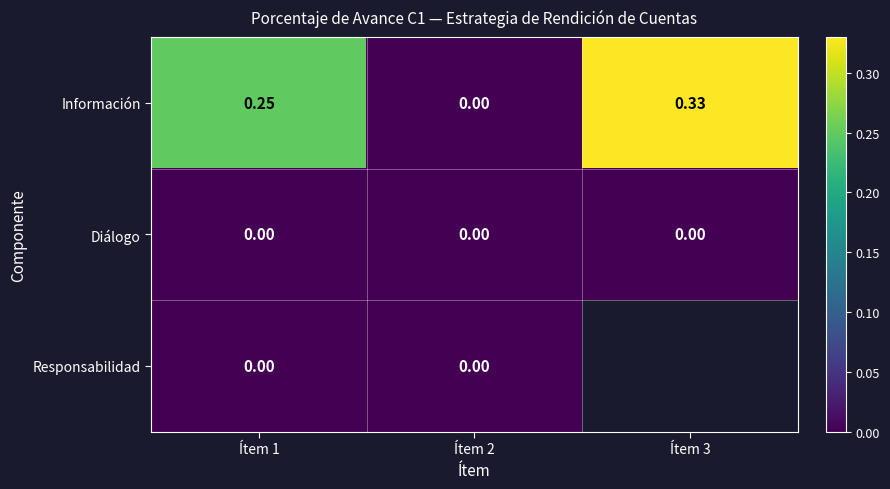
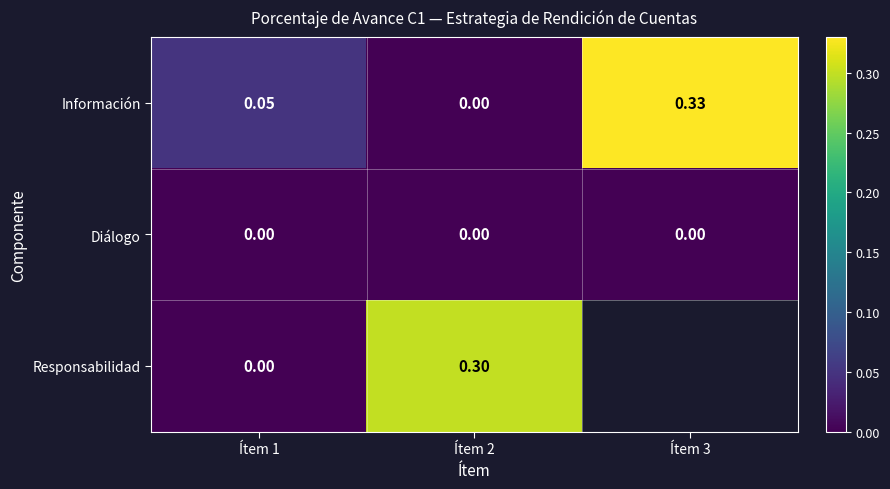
  {
    "Información": {
-     "Ítem 1": 0.25,
+     "Ítem 1": 0.05,
      "Ítem 2": 0.00,
      "Ítem 3": 0.33
    },
    "Diálogo": {
      "Ítem 1": 0.00,
      "Ítem 2": 0.00,
      "Ítem 3": 0.00
    },
    "Responsabilidad": {
      "Ítem 1": 0.00,
-     "Ítem 2": 0.00
+     "Ítem 2": 0.30
    }
  }
